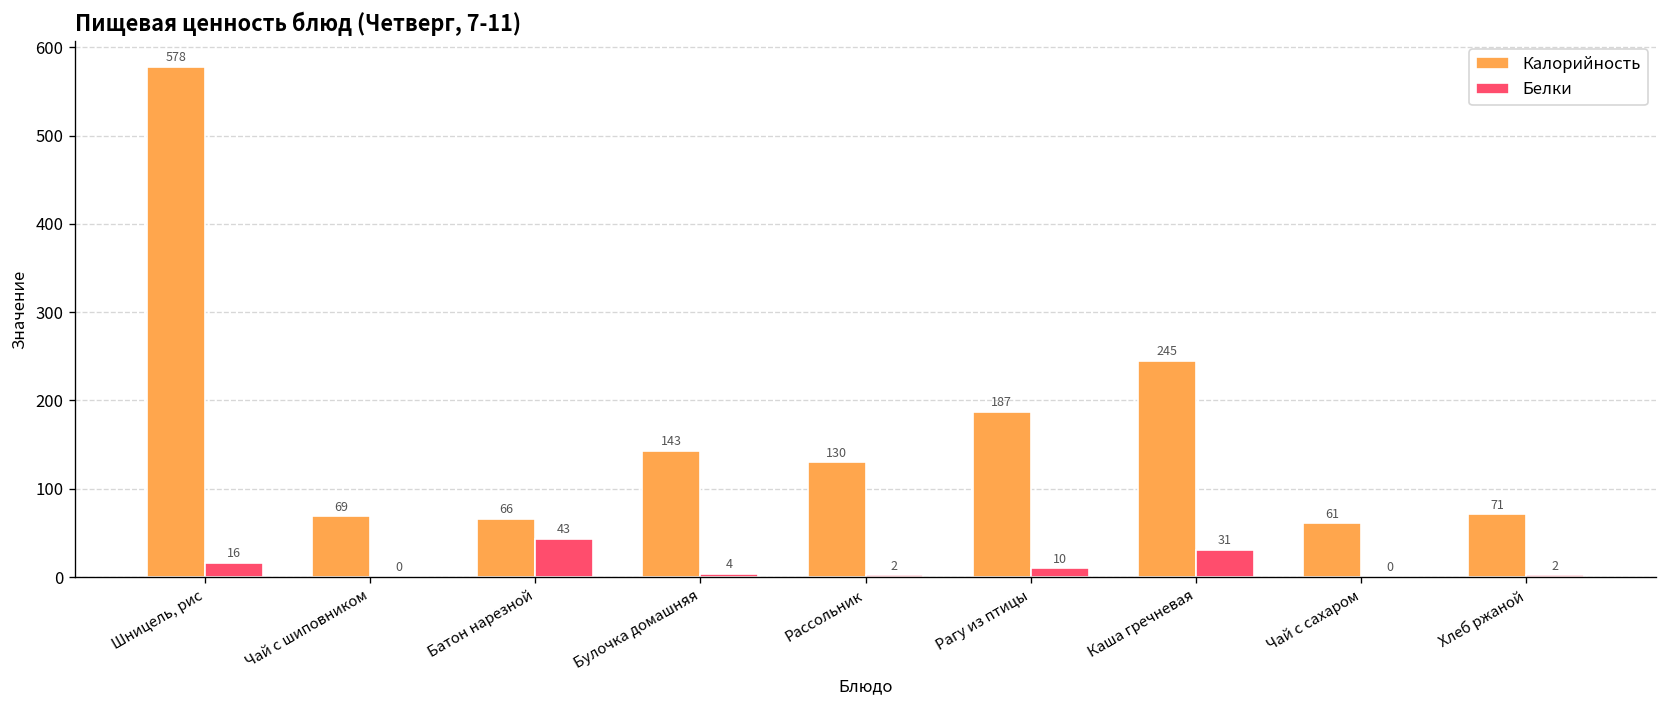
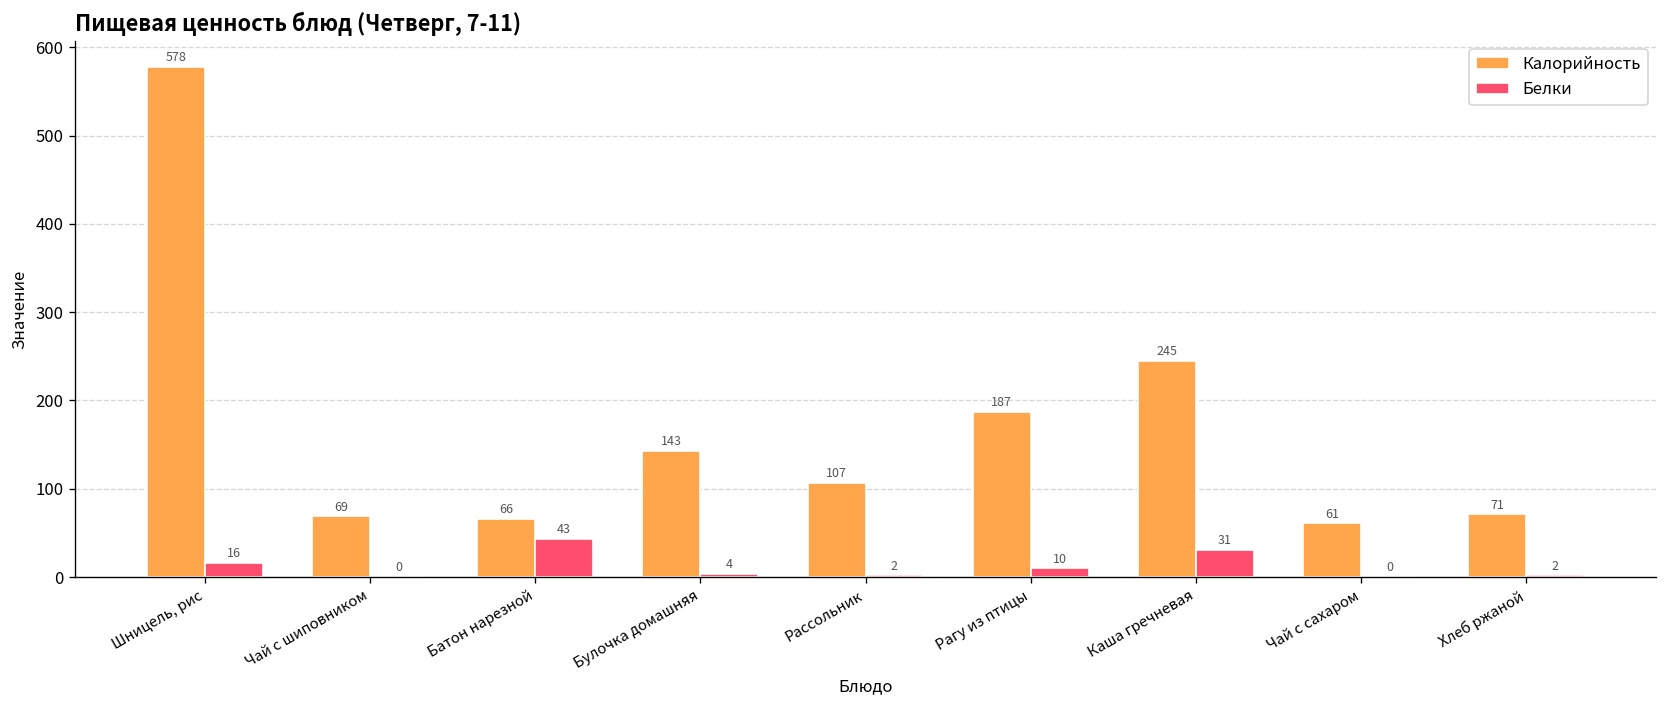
  {
    "Калорийность": {
      "Шницель, рис": 578,
      "Чай с шиповником": 69,
      "Батон нарезной": 66,
      "Булочка домашняя": 143,
-     "Рассольник": 130,
+     "Рассольник": 107,
      "Рагу из птицы": 187,
      "Каша гречневая": 245,
      "Чай с сахаром": 61,
      "Хлеб ржаной": 71
    },
    "Белки": {
      "Шницель, рис": 16,
      "Чай с шиповником": 0,
      "Батон нарезной": 43,
      "Булочка домашняя": 4,
      "Рассольник": 2,
      "Рагу из птицы": 10,
      "Каша гречневая": 31,
      "Чай с сахаром": 0,
      "Хлеб ржаной": 2
    }
  }
